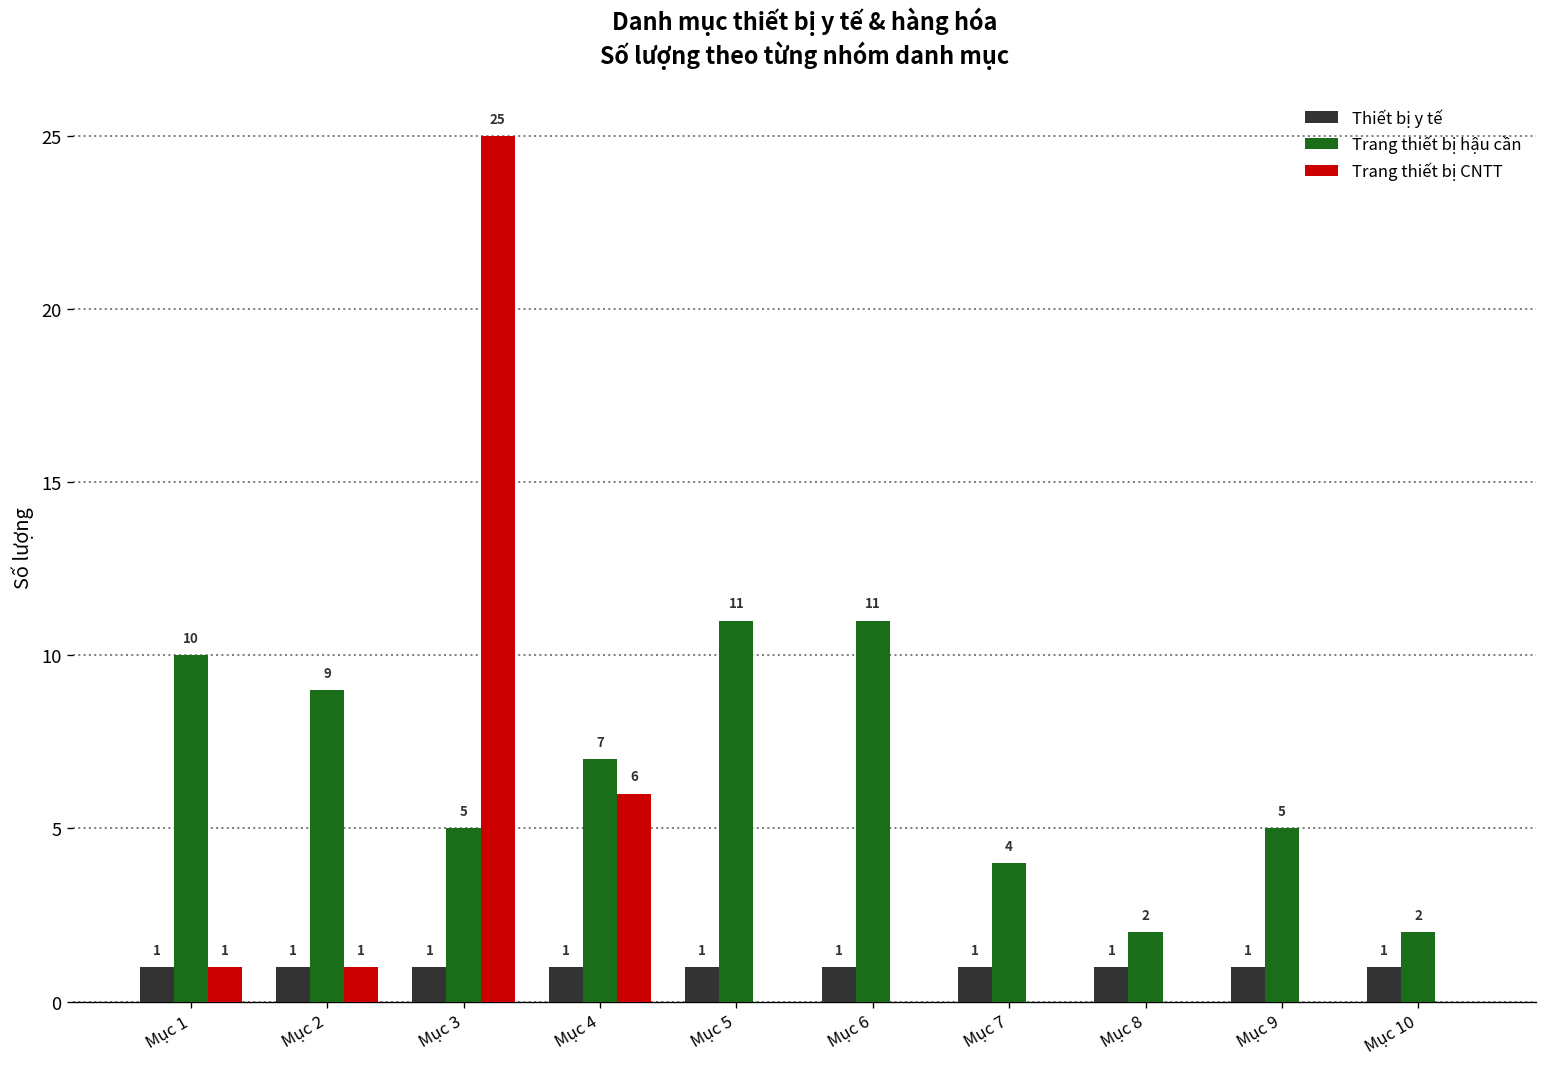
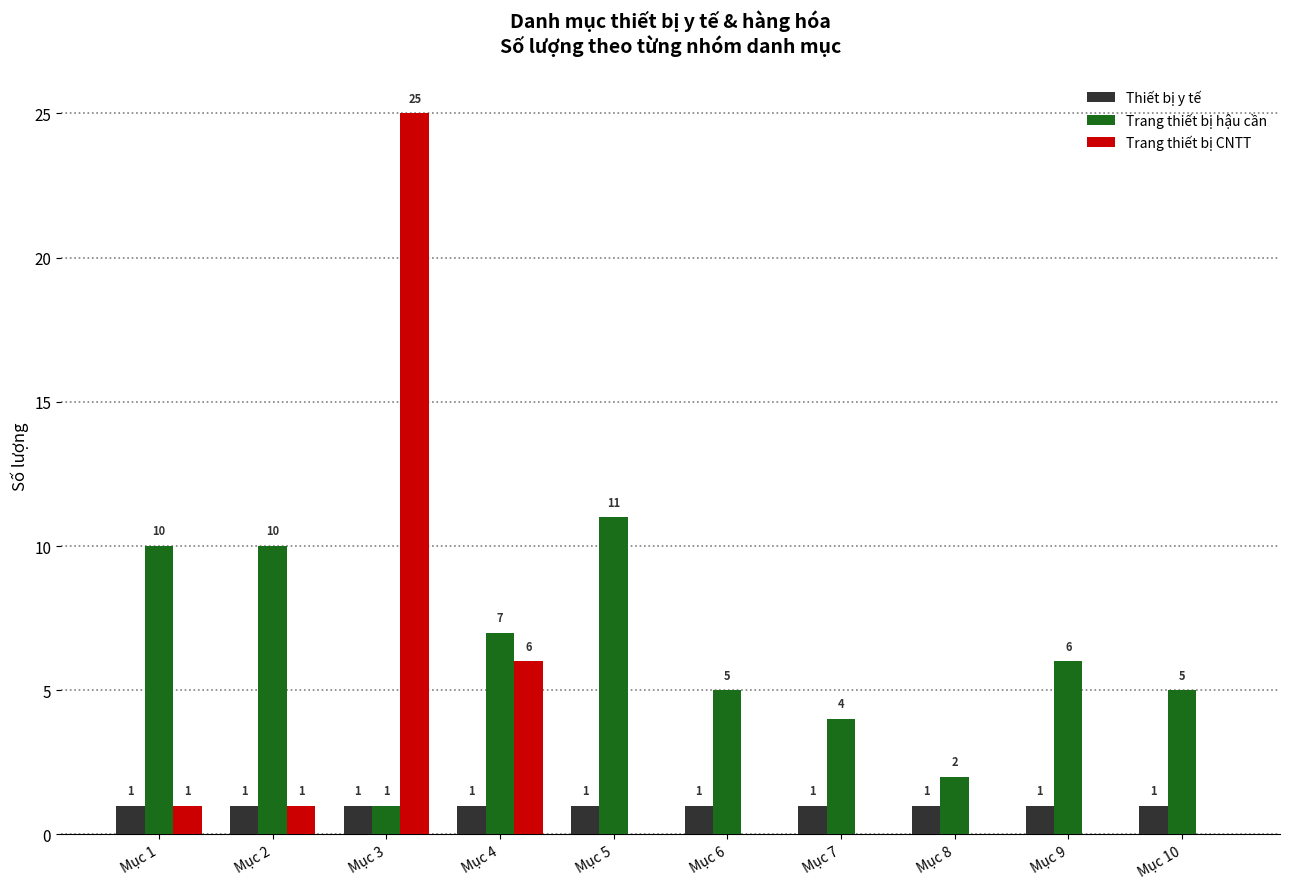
  {
    "Thiết bị y tế": {
      "Mục 1": 1,
      "Mục 2": 1,
      "Mục 3": 1,
      "Mục 4": 1,
      "Mục 5": 1,
      "Mục 6": 1,
      "Mục 7": 1,
      "Mục 8": 1,
      "Mục 9": 1,
      "Mục 10": 1
    },
    "Trang thiết bị hậu cần": {
      "Mục 1": 10,
-     "Mục 2": 9,
-     "Mục 3": 5,
+     "Mục 2": 10,
+     "Mục 3": 1,
      "Mục 4": 7,
      "Mục 5": 11,
-     "Mục 6": 11,
+     "Mục 6": 5,
      "Mục 7": 4,
      "Mục 8": 2,
-     "Mục 9": 5,
-     "Mục 10": 2
+     "Mục 9": 6,
+     "Mục 10": 5
    },
    "Trang thiết bị CNTT": {
      "Mục 1": 1,
      "Mục 2": 1,
      "Mục 3": 25,
      "Mục 4": 6
    }
  }
